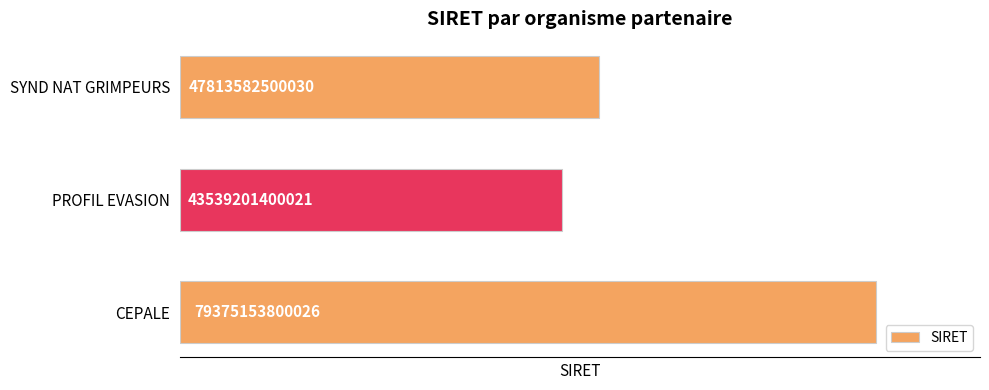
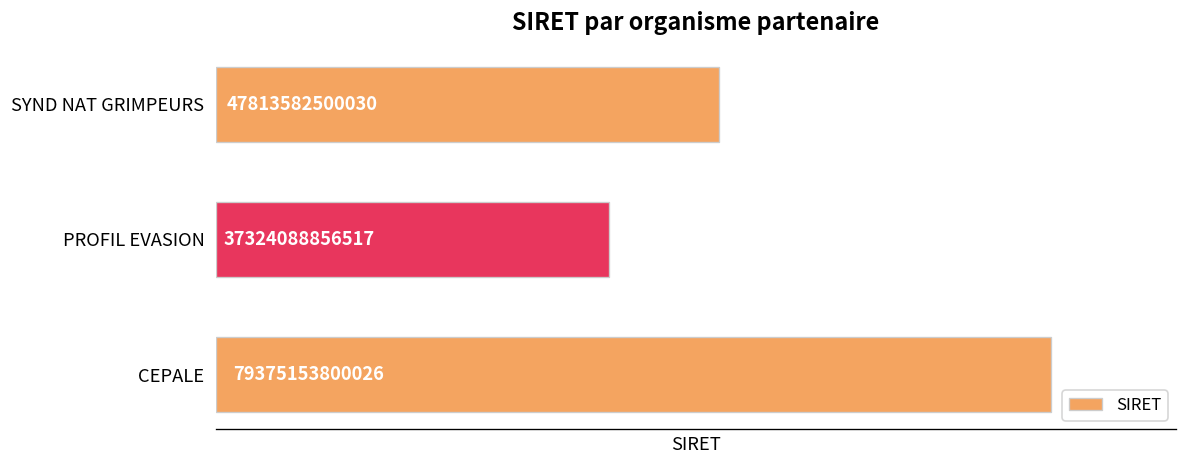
  {
    "SYND NAT GRIMPEURS": 47813582500030,
-   "PROFIL EVASION": 43539201400021,
+   "PROFIL EVASION": 37324088856517,
    "CEPALE": 79375153800026
  }
